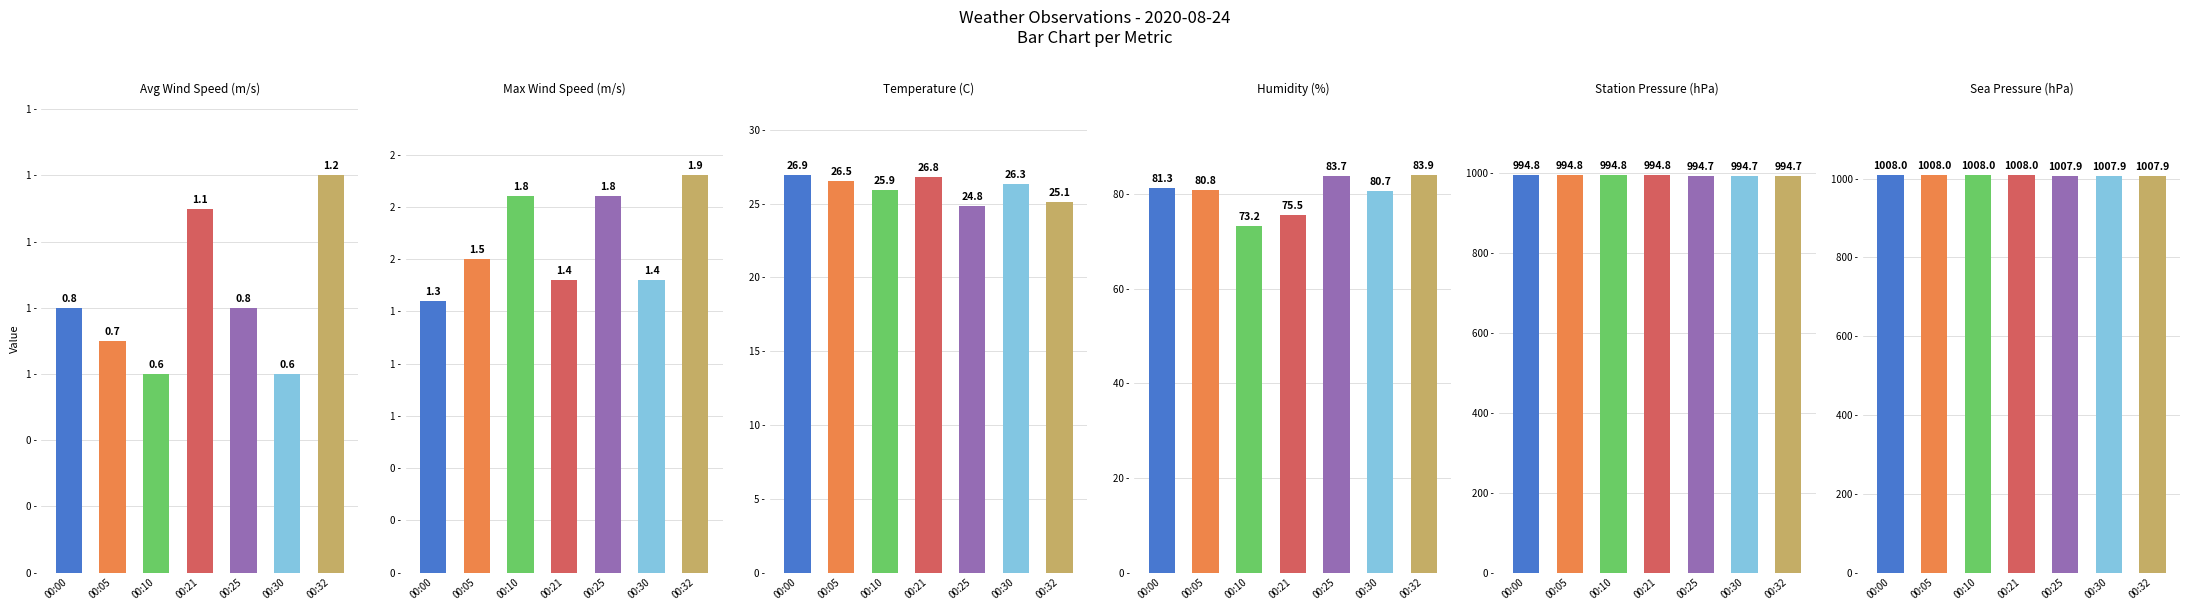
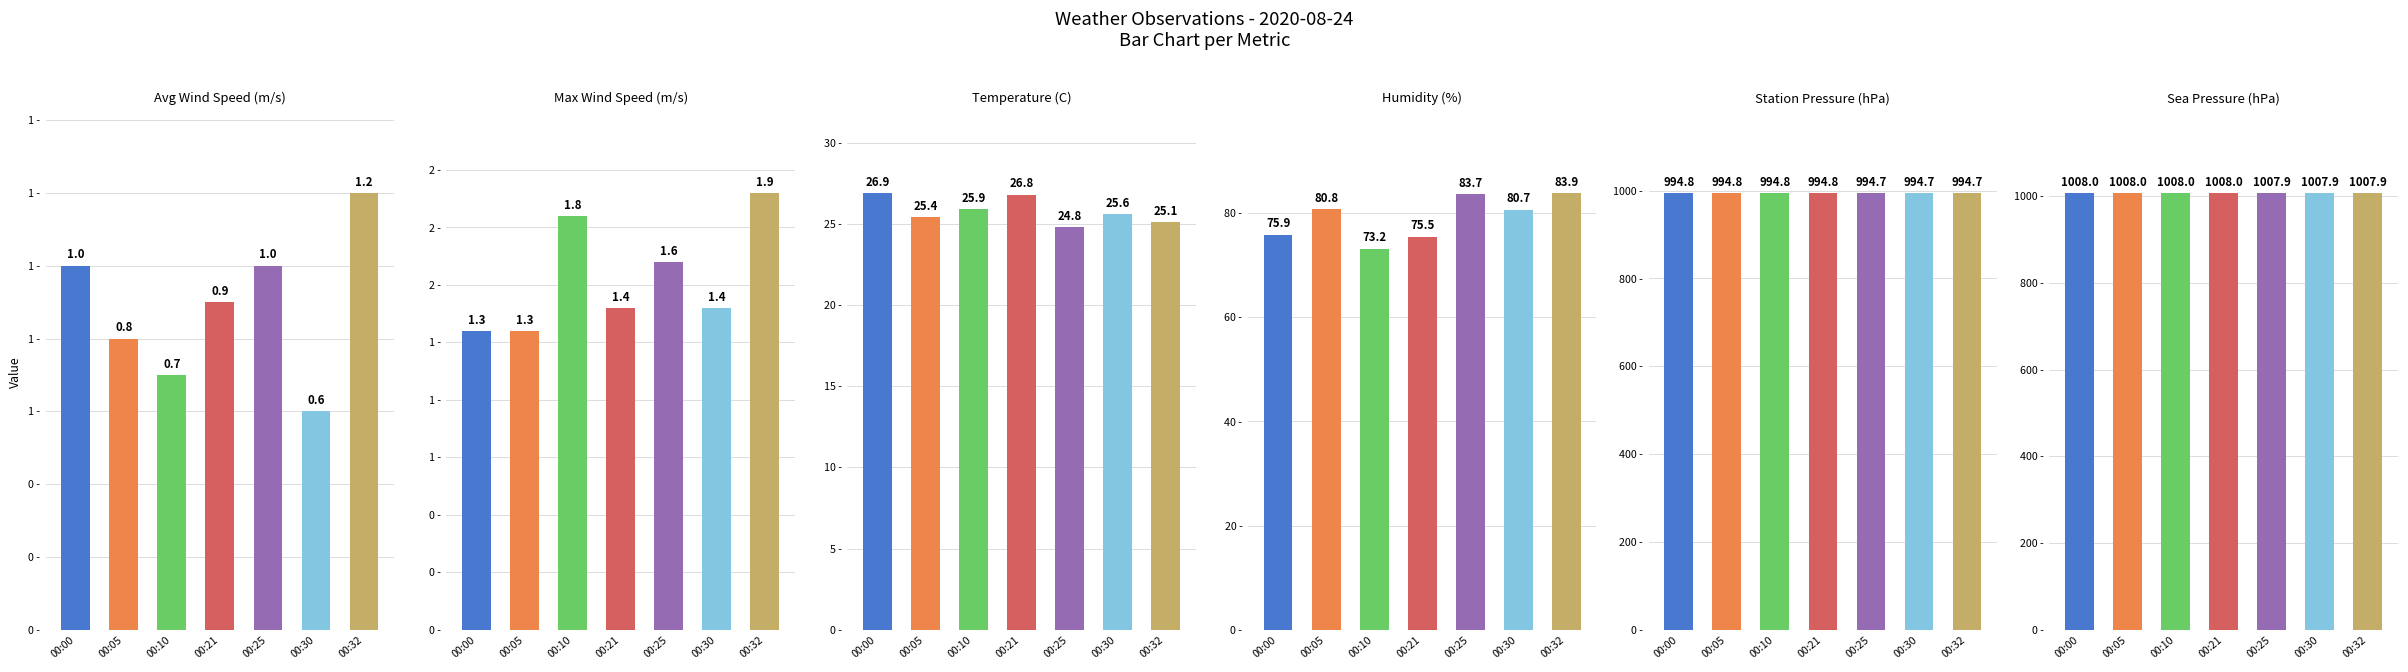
  {
    "Avg Wind Speed (m/s)": {
-     "00:00": 0.8,
-     "00:05": 0.7,
-     "00:10": 0.6,
-     "00:21": 1.1,
-     "00:25": 0.8,
+     "00:00": 1.0,
+     "00:05": 0.8,
+     "00:10": 0.7,
+     "00:21": 0.9,
+     "00:25": 1.0,
      "00:30": 0.6,
      "00:32": 1.2
    },
    "Max Wind Speed (m/s)": {
      "00:00": 1.3,
-     "00:05": 1.5,
+     "00:05": 1.3,
      "00:10": 1.8,
      "00:21": 1.4,
-     "00:25": 1.8,
+     "00:25": 1.6,
      "00:30": 1.4,
      "00:32": 1.9
    },
    "Temperature (C)": {
      "00:00": 26.9,
-     "00:05": 26.5,
+     "00:05": 25.4,
      "00:10": 25.9,
      "00:21": 26.8,
      "00:25": 24.8,
-     "00:30": 26.3,
+     "00:30": 25.6,
      "00:32": 25.1
    },
    "Humidity (%)": {
-     "00:00": 81.3,
+     "00:00": 75.9,
      "00:05": 80.8,
      "00:10": 73.2,
      "00:21": 75.5,
      "00:25": 83.7,
      "00:30": 80.7,
      "00:32": 83.9
    },
    "Station Pressure (hPa)": {
      "00:00": 994.8,
      "00:05": 994.8,
      "00:10": 994.8,
      "00:21": 994.8,
      "00:25": 994.7,
      "00:30": 994.7,
      "00:32": 994.7
    },
    "Sea Pressure (hPa)": {
      "00:00": 1008.0,
      "00:05": 1008.0,
      "00:10": 1008.0,
      "00:21": 1008.0,
      "00:25": 1007.9,
      "00:30": 1007.9,
      "00:32": 1007.9
    }
  }
